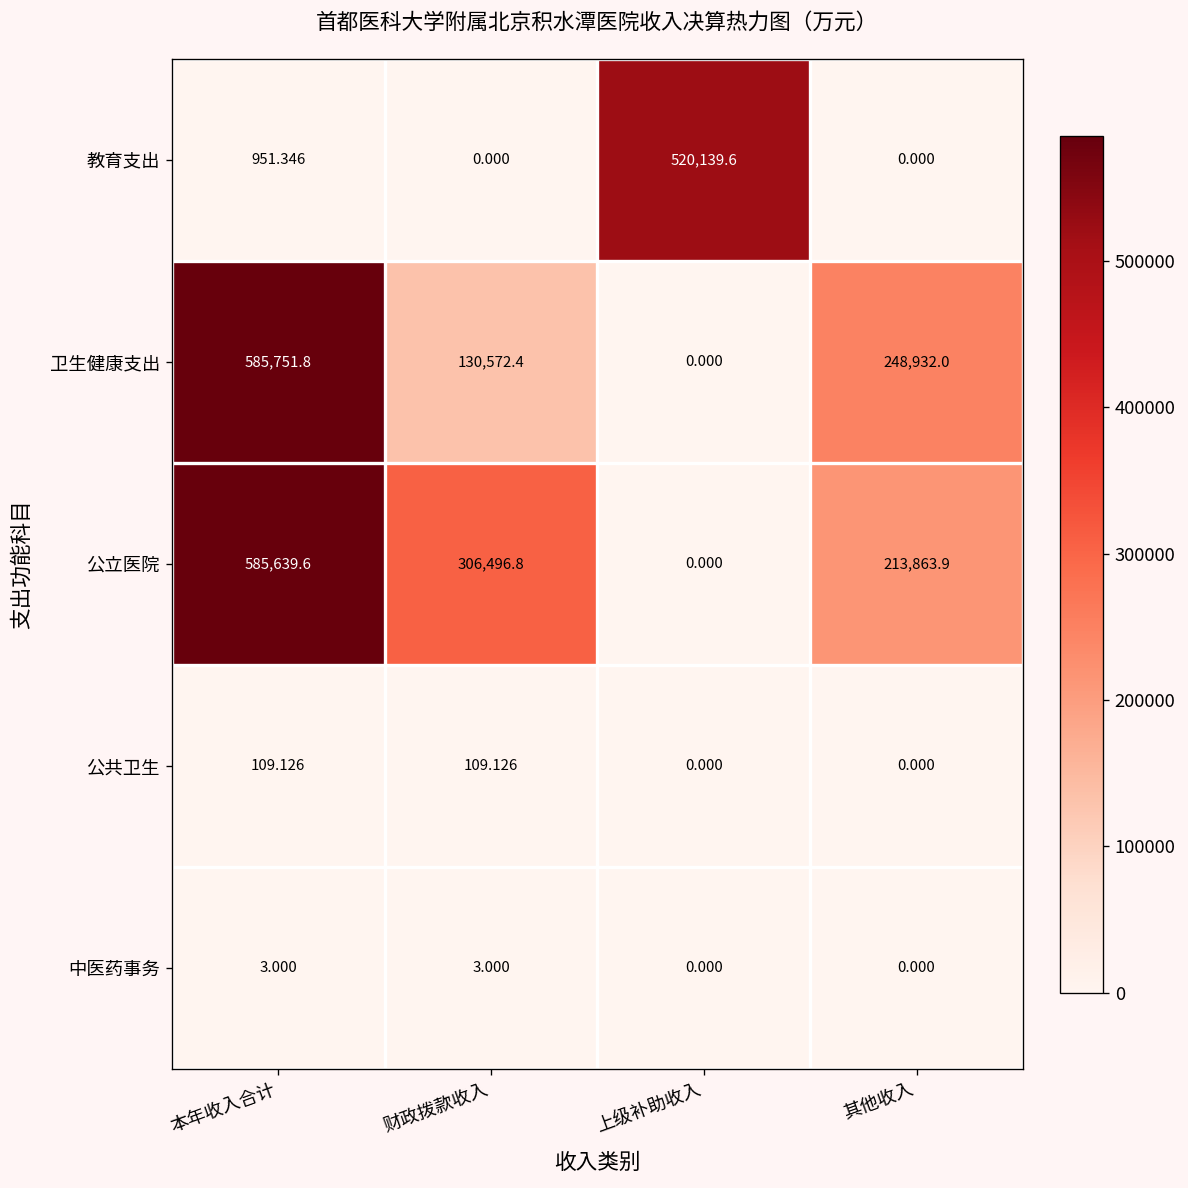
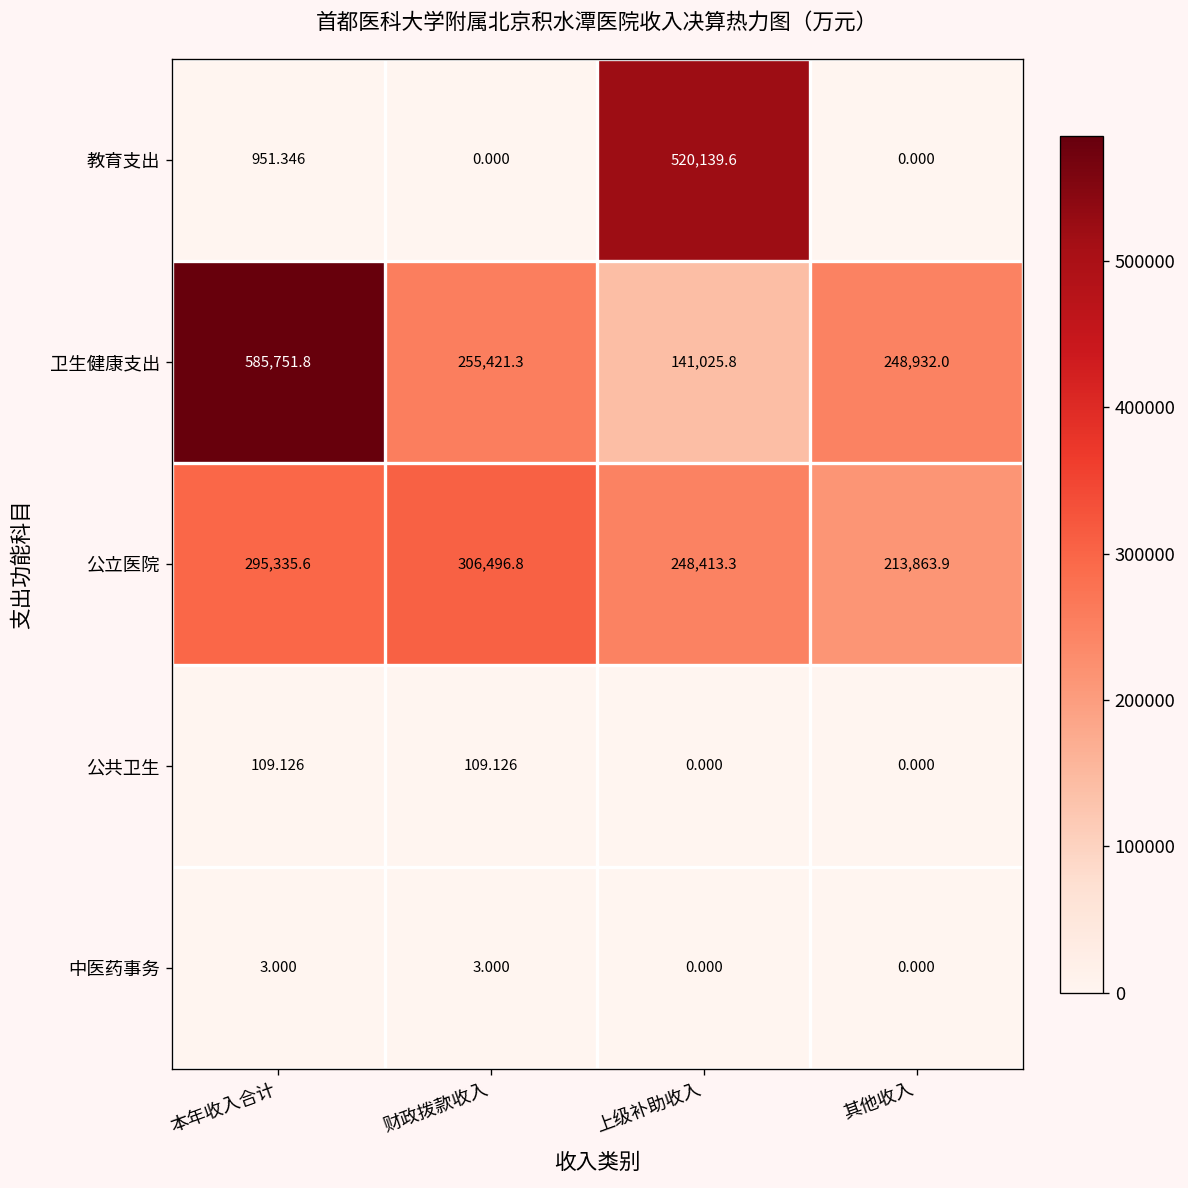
  {
    "教育支出": {
      "本年收入合计": "951.346",
      "财政拨款收入": "0.000",
      "上级补助收入": "520,139.6",
      "其他收入": "0.000"
    },
    "卫生健康支出": {
      "本年收入合计": "585,751.8",
-     "财政拨款收入": "130,572.4",
-     "上级补助收入": "0.000",
+     "财政拨款收入": "255,421.3",
+     "上级补助收入": "141,025.8",
      "其他收入": "248,932.0"
    },
    "公立医院": {
-     "本年收入合计": "585,639.6",
+     "本年收入合计": "295,335.6",
      "财政拨款收入": "306,496.8",
-     "上级补助收入": "0.000",
+     "上级补助收入": "248,413.3",
      "其他收入": "213,863.9"
    },
    "公共卫生": {
      "本年收入合计": "109.126",
      "财政拨款收入": "109.126",
      "上级补助收入": "0.000",
      "其他收入": "0.000"
    },
    "中医药事务": {
      "本年收入合计": "3.000",
      "财政拨款收入": "3.000",
      "上级补助收入": "0.000",
      "其他收入": "0.000"
    }
  }
